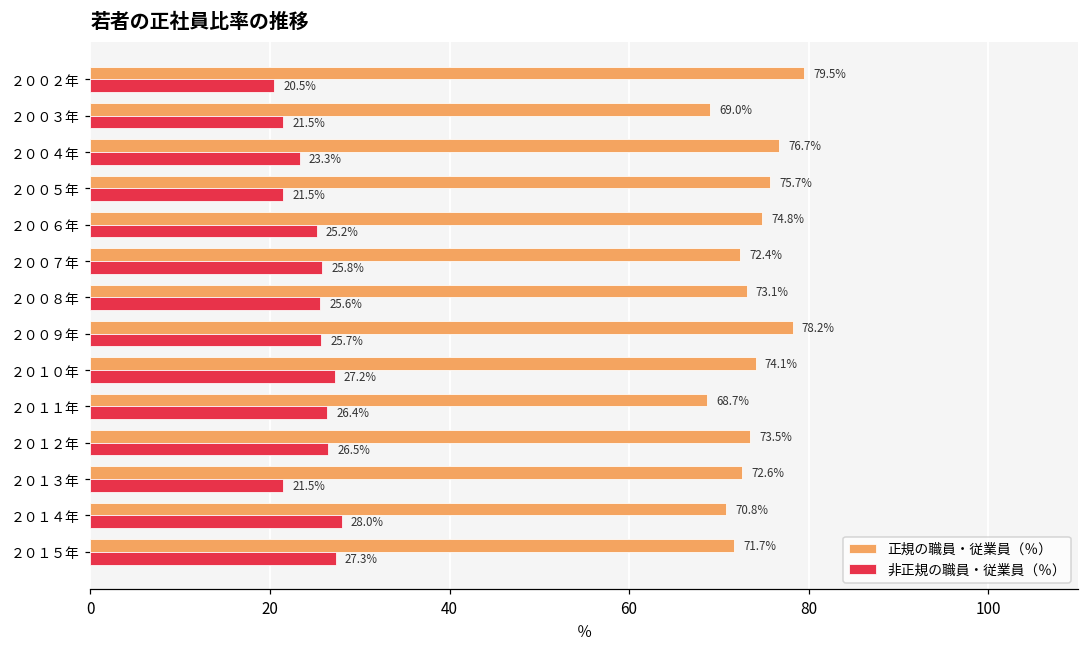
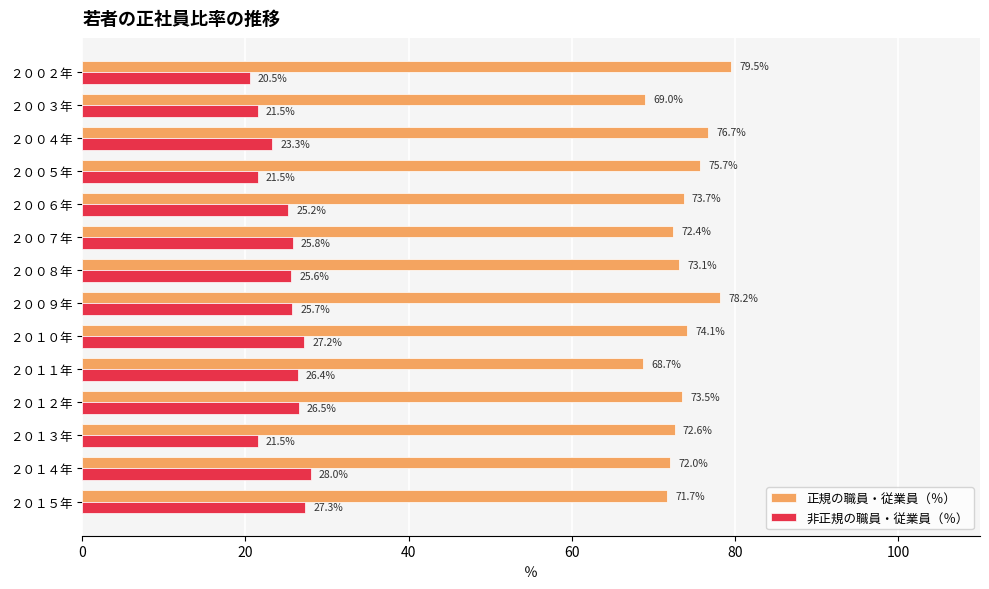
  {
    "正規の職員・従業員（％）": {
      "２００２年": "79.5%",
      "２００３年": "69.0%",
      "２００４年": "76.7%",
      "２００５年": "75.7%",
-     "２００６年": "74.8%",
+     "２００６年": "73.7%",
      "２００７年": "72.4%",
      "２００８年": "73.1%",
      "２００９年": "78.2%",
      "２０１０年": "74.1%",
      "２０１１年": "68.7%",
      "２０１２年": "73.5%",
      "２０１３年": "72.6%",
-     "２０１４年": "70.8%",
+     "２０１４年": "72.0%",
      "２０１５年": "71.7%"
    },
    "非正規の職員・従業員（％）": {
      "２００２年": "20.5%",
      "２００３年": "21.5%",
      "２００４年": "23.3%",
      "２００５年": "21.5%",
      "２００６年": "25.2%",
      "２００７年": "25.8%",
      "２００８年": "25.6%",
      "２００９年": "25.7%",
      "２０１０年": "27.2%",
      "２０１１年": "26.4%",
      "２０１２年": "26.5%",
      "２０１３年": "21.5%",
      "２０１４年": "28.0%",
      "２０１５年": "27.3%"
    }
  }
